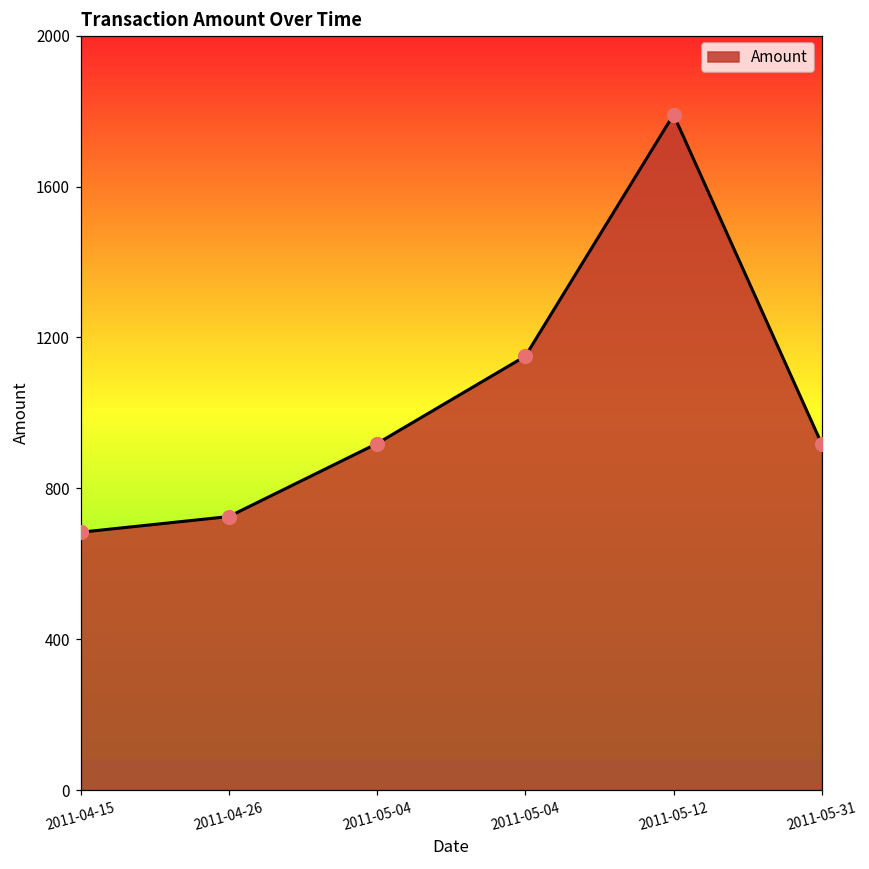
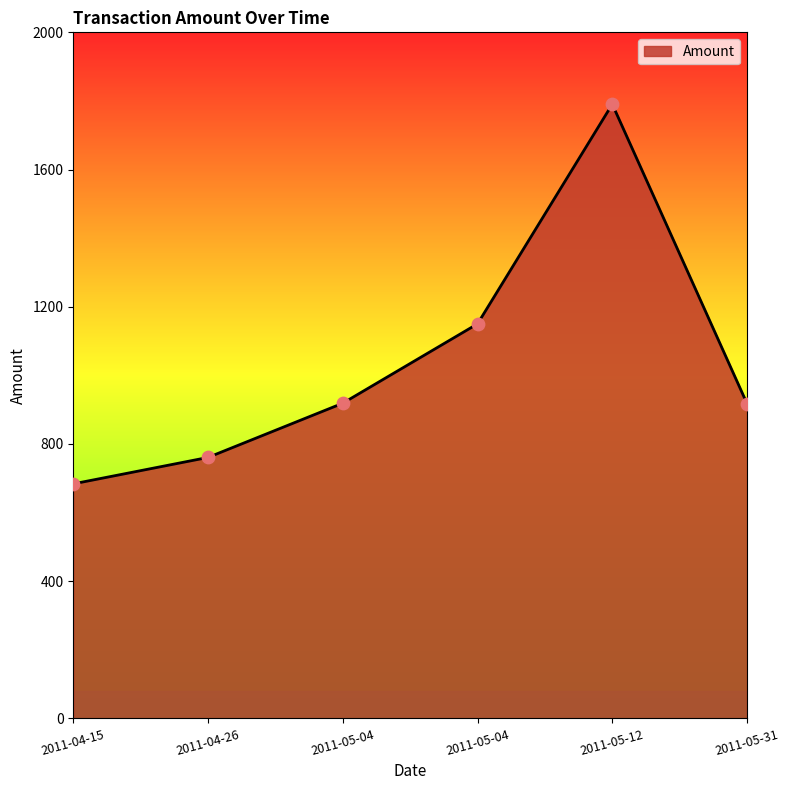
  {
    "2011-04-15": 680,
-   "2011-04-26": 730,
+   "2011-04-26": 760,
    "2011-05-12": 1790,
    "2011-05-31": 920
  }
